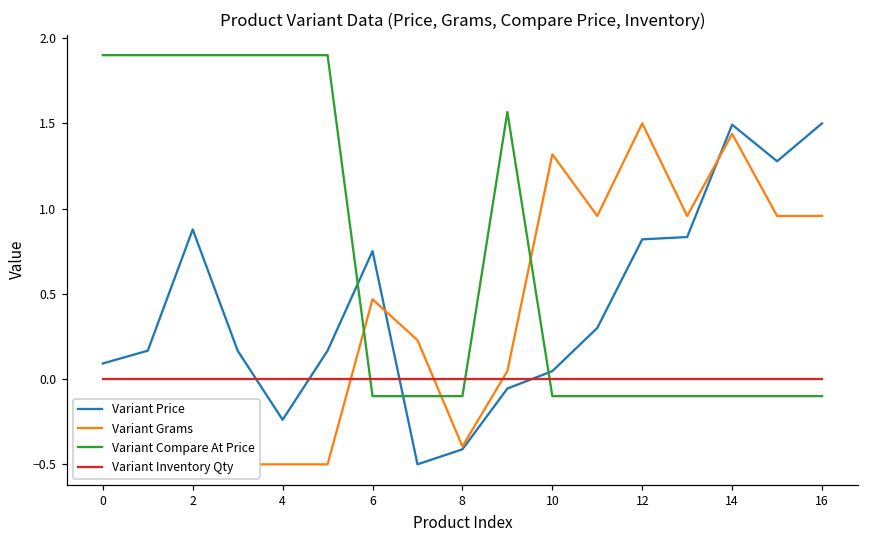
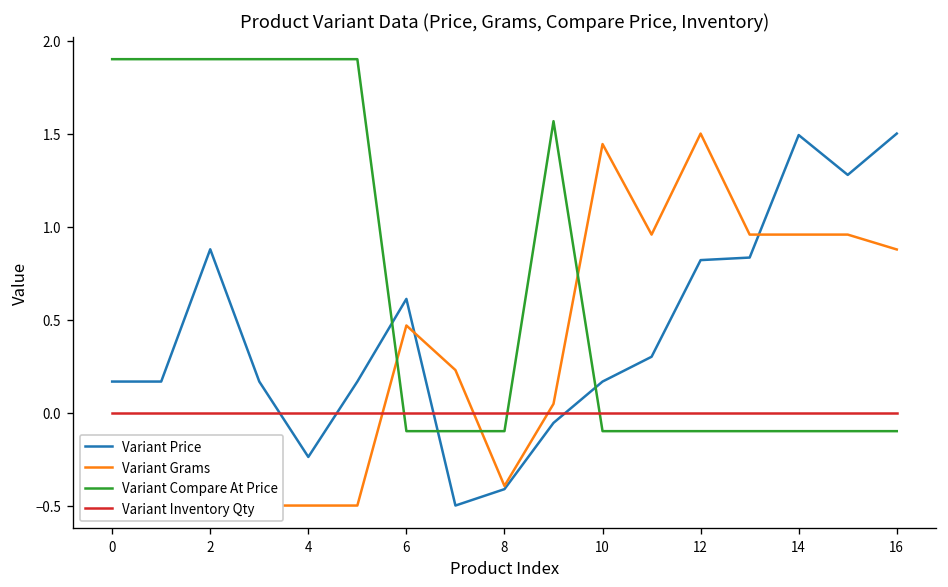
  {
    "Variant Price": {
-     "0": 0.09,
+     "0": 0.17,
      "2": 0.88,
      "4": -0.24,
-     "6": 0.75,
+     "6": 0.61,
      "8": -0.41,
-     "10": 0.05,
+     "10": 0.17,
      "12": 0.82,
      "14": 1.49,
      "16": 1.50
    },
    "Variant Grams": {
      "4": -0.50,
      "6": 0.47,
      "8": -0.39,
-     "10": 1.32,
+     "10": 1.44,
      "12": 1.50,
-     "14": 1.44,
-     "16": 0.96
+     "14": 0.96,
+     "16": 0.88
    },
    "Variant Compare At Price": {
      "0": 1.90,
      "2": 1.90,
      "4": 1.90,
      "6": -0.10,
      "8": -0.10,
      "10": -0.10,
      "12": -0.10,
      "14": -0.10,
      "16": -0.10
    },
    "Variant Inventory Qty": {
      "0": 0.00,
      "2": 0.00,
      "4": 0.00,
      "6": 0.00,
      "8": 0.00,
      "10": 0.00,
      "12": 0.00,
      "14": 0.00,
      "16": 0.00
    }
  }
